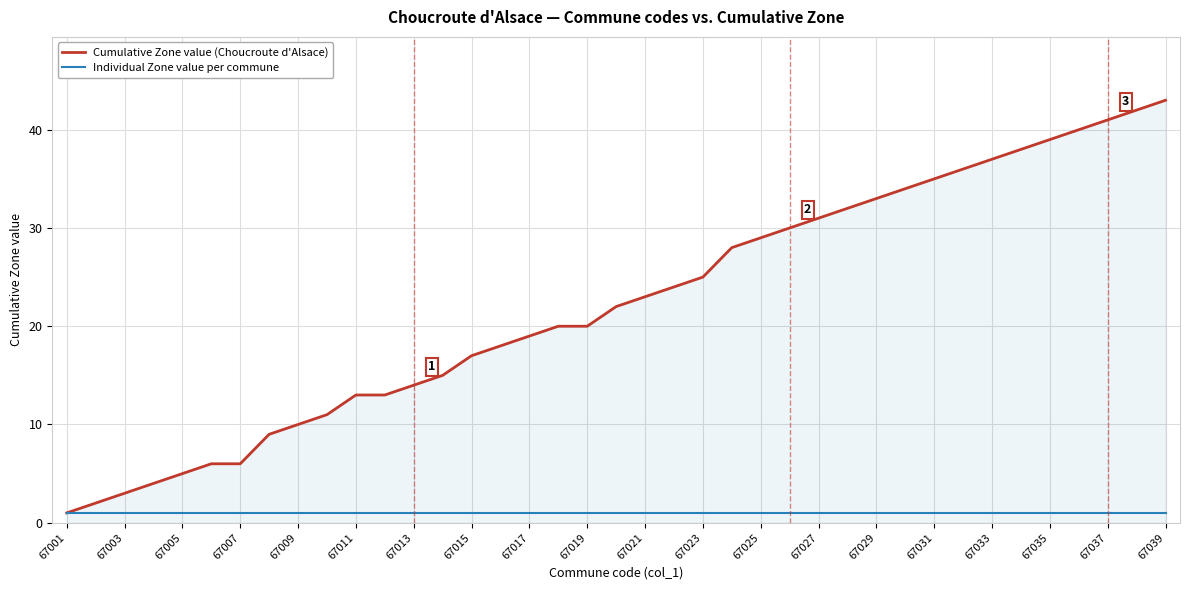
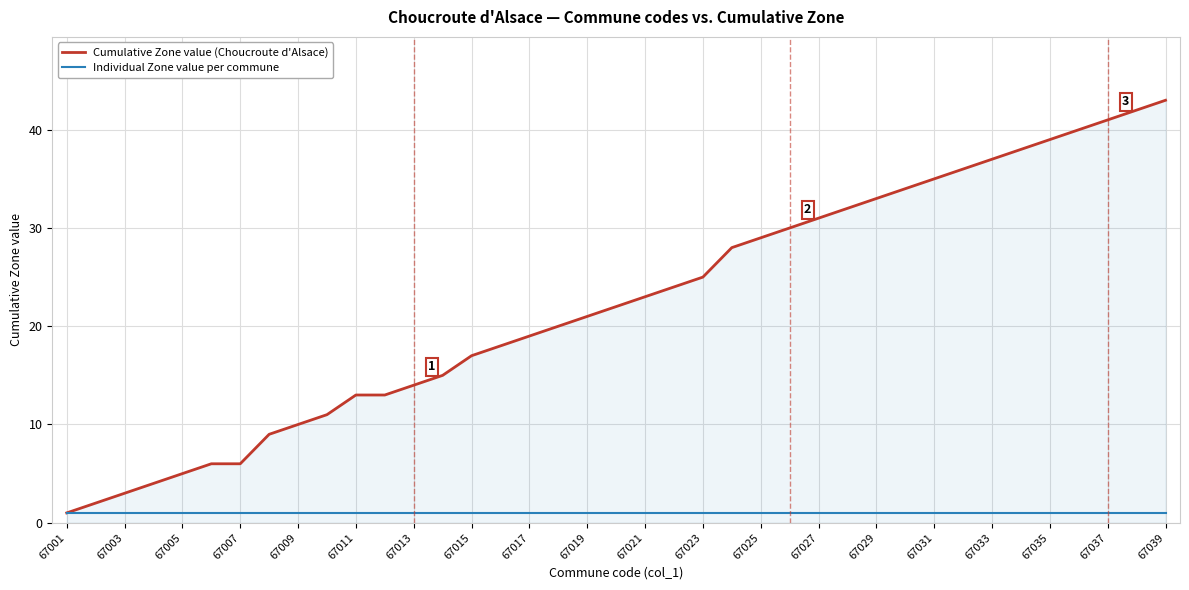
  {
    "Cumulative Zone value (Choucroute d'Alsace)": {
      "67003": 3,
      "67005": 5,
      "67007": 6,
      "67009": 10,
      "67011": 13,
      "67013": 14,
      "67015": 17,
      "67017": 19,
-     "67019": 20,
+     "67019": 21,
      "67021": 23,
      "67023": 25,
      "67025": 29,
      "67029": 33,
      "67031": 35,
      "67033": 37,
      "67035": 39,
      "67037": 41,
      "67039": 43
    },
    "Individual Zone value per commune": {
      "67003": 1,
      "67005": 1,
      "67007": 1,
      "67009": 1,
      "67011": 1,
      "67013": 1,
      "67015": 1,
      "67017": 1,
      "67019": 1,
      "67021": 1,
      "67023": 1,
      "67025": 1,
      "67027": 1,
      "67029": 1,
      "67031": 1,
      "67033": 1,
      "67035": 1,
      "67037": 1,
      "67039": 1
    }
  }
